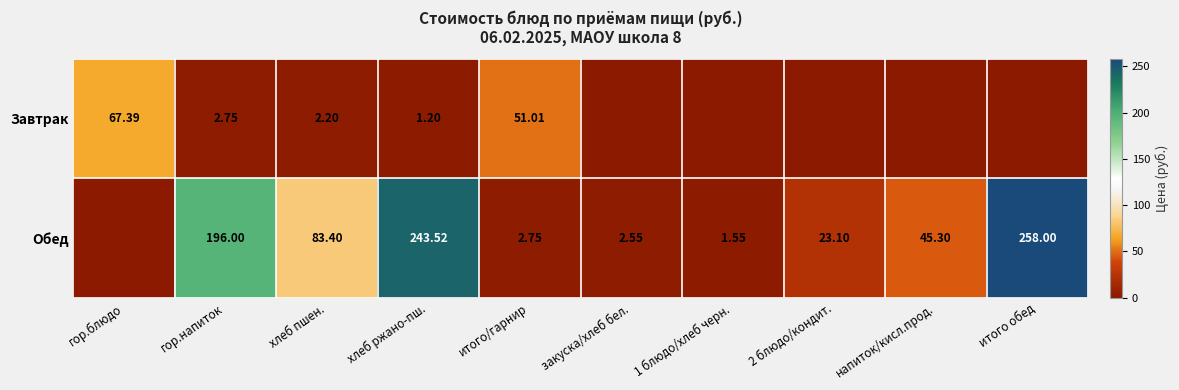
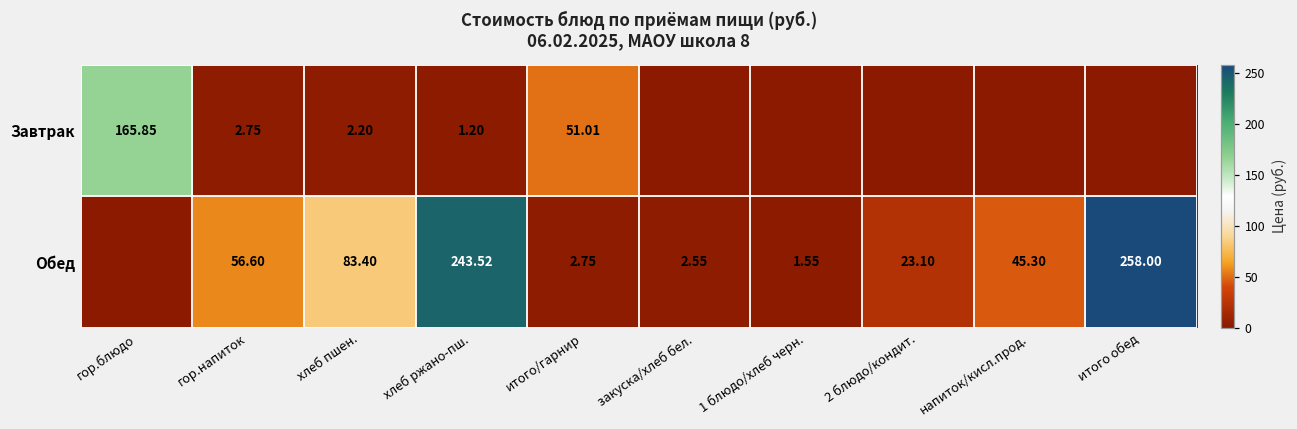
  {
    "Завтрак": {
-     "гор.блюдо": 67.39,
+     "гор.блюдо": 165.85,
      "гор.напиток": 2.75,
      "хлеб пшен.": 2.20,
      "хлеб ржано-пш.": 1.20,
      "итого/гарнир": 51.01
    },
    "Обед": {
-     "гор.напиток": 196.00,
+     "гор.напиток": 56.60,
      "хлеб пшен.": 83.40,
      "хлеб ржано-пш.": 243.52,
      "итого/гарнир": 2.75,
      "закуска/хлеб бел.": 2.55,
      "1 блюдо/хлеб черн.": 1.55,
      "2 блюдо/кондит.": 23.10,
      "напиток/кисл.прод.": 45.30,
      "итого обед": 258.00
    }
  }
